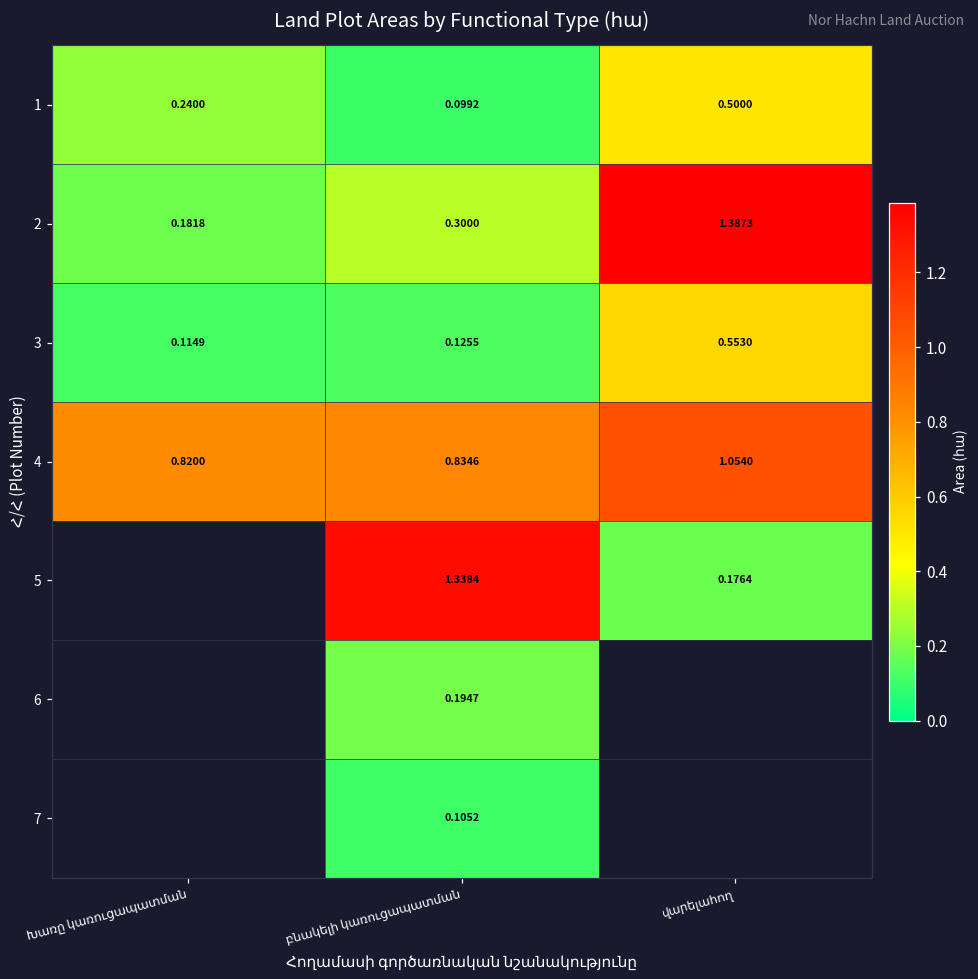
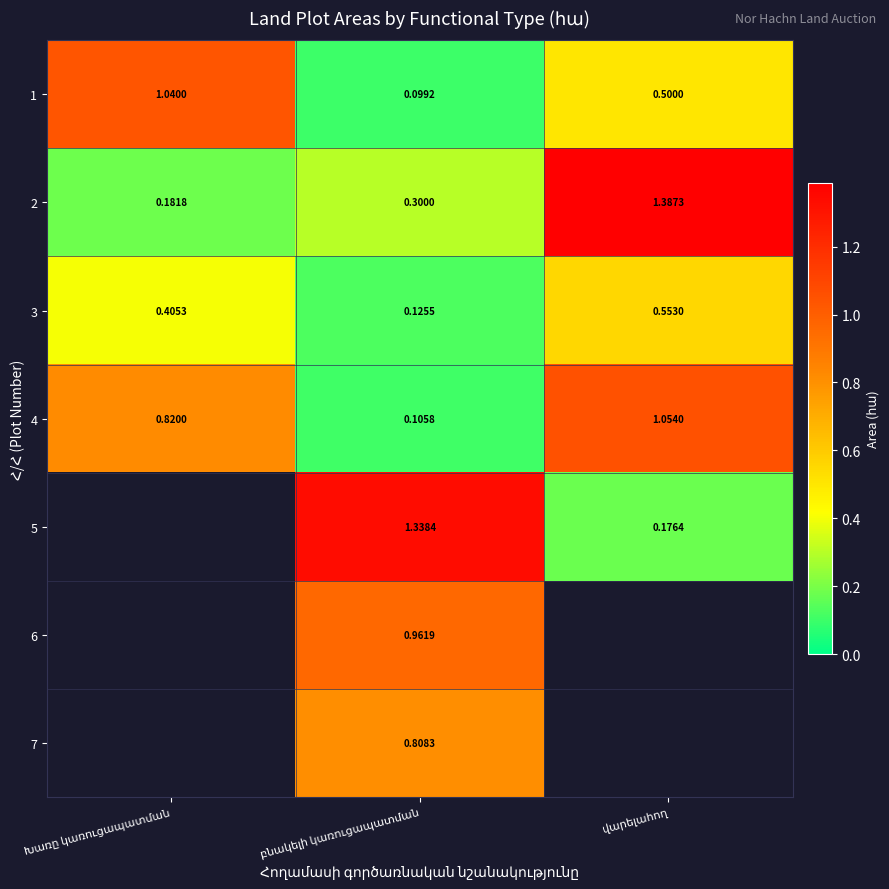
  {
    "1": {
-     "Խառը կառուցապատման": 0.2400,
+     "Խառը կառուցապատման": 1.0400,
      "բնակելի կառուցապատման": 0.0992,
      "վարելահող": 0.5000
    },
    "2": {
      "Խառը կառուցապատման": 0.1818,
      "բնակելի կառուցապատման": 0.3000,
      "վարելահող": 1.3873
    },
    "3": {
-     "Խառը կառուցապատման": 0.1149,
+     "Խառը կառուցապատման": 0.4053,
      "բնակելի կառուցապատման": 0.1255,
      "վարելահող": 0.5530
    },
    "4": {
      "Խառը կառուցապատման": 0.8200,
-     "բնակելի կառուցապատման": 0.8346,
+     "բնակելի կառուցապատման": 0.1058,
      "վարելահող": 1.0540
    },
    "5": {
      "բնակելի կառուցապատման": 1.3384,
      "վարելահող": 0.1764
    },
    "6": {
-     "բնակելի կառուցապատման": 0.1947
+     "բնակելի կառուցապատման": 0.9619
    },
    "7": {
-     "բնակելի կառուցապատման": 0.1052
+     "բնակելի կառուցապատման": 0.8083
    }
  }
